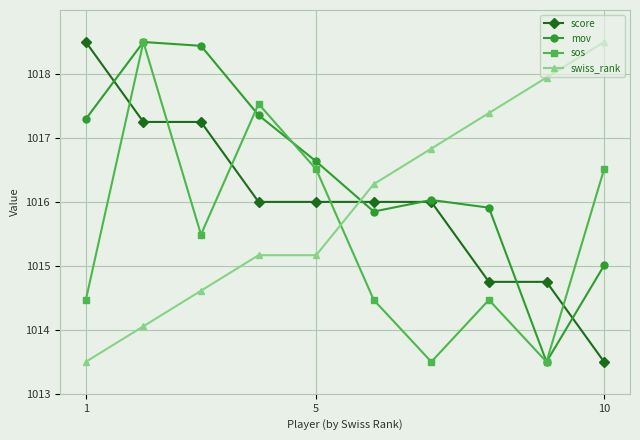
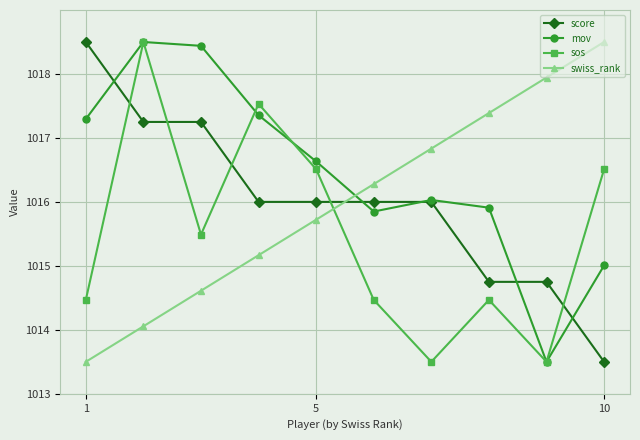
  {
    "swiss_rank": {
      "1": 1013.5,
-     "5": 1015.2
+     "5": 1015.7
    }
  }
